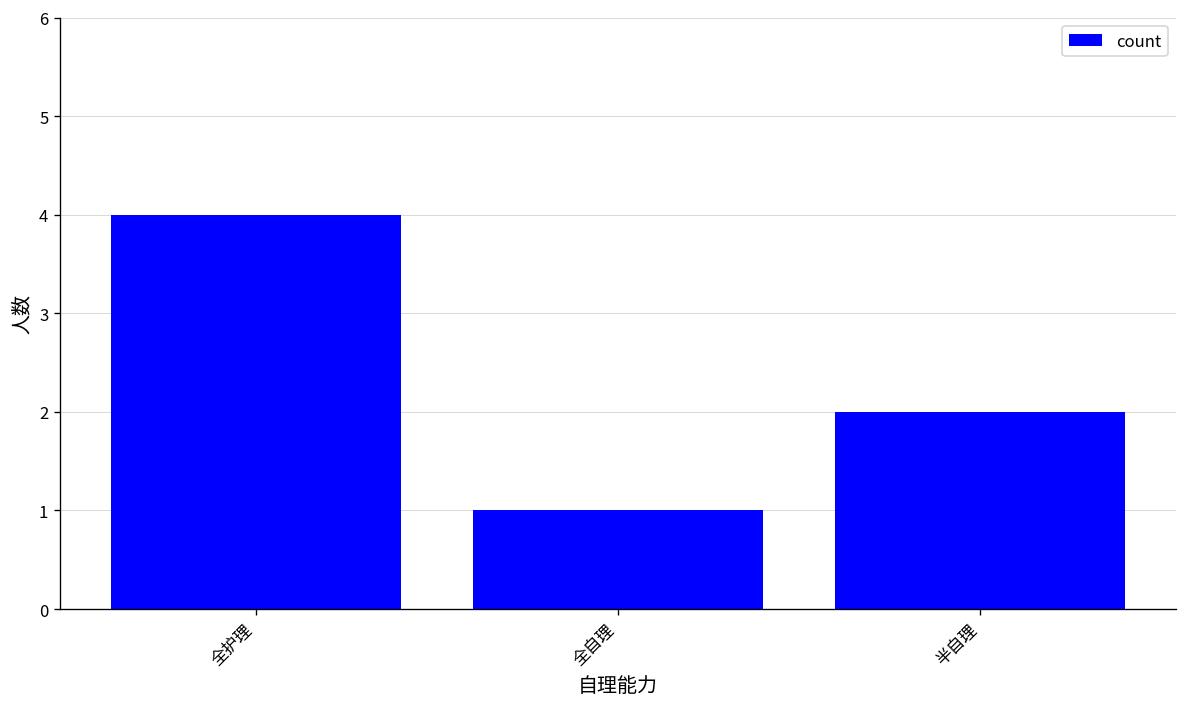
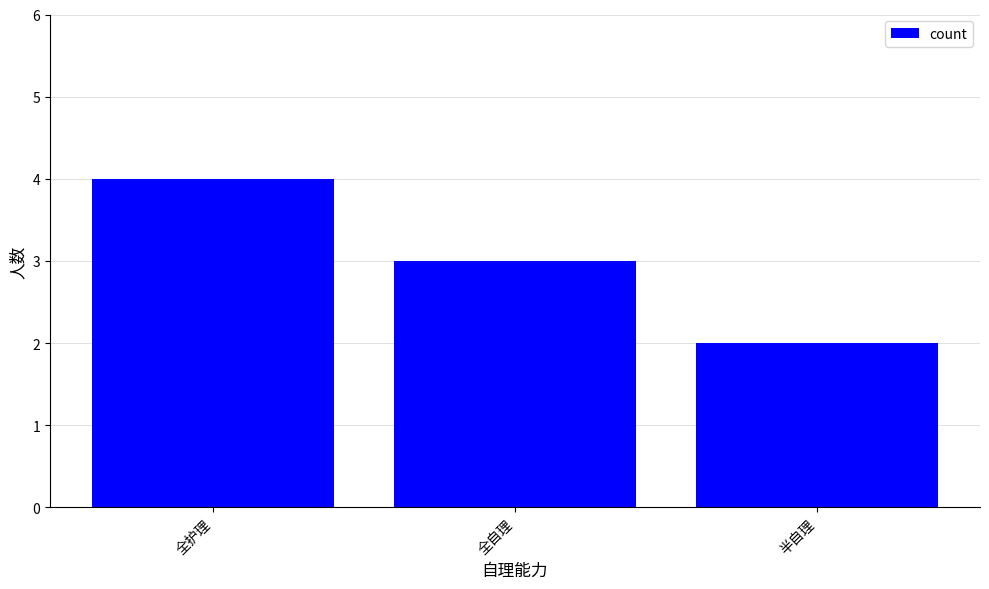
  {
    "全护理": 4,
-   "全自理": 1,
+   "全自理": 3,
    "半自理": 2
  }
